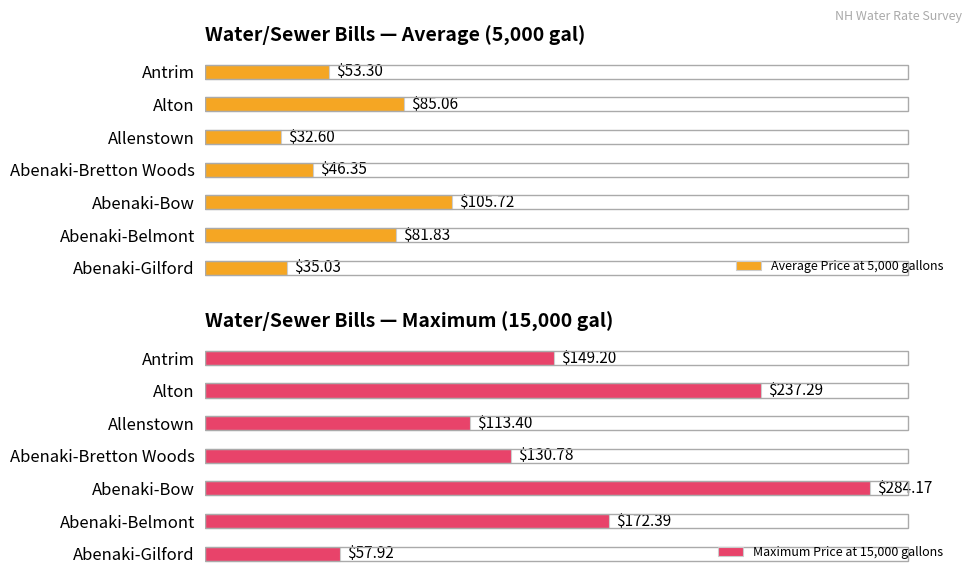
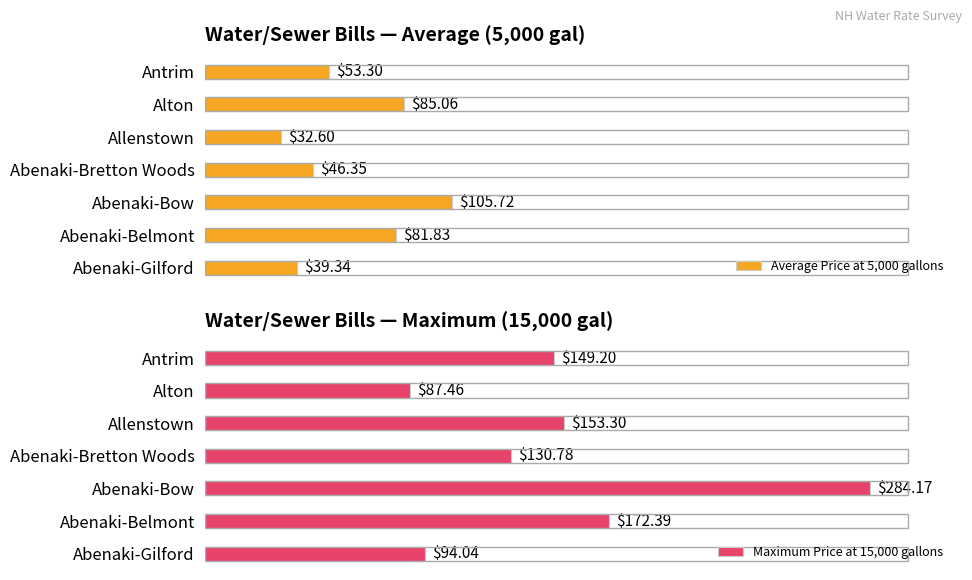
  {
    "Water/Sewer Bills — Average (5,000 gal)": {
      "Antrim": "$53.30",
      "Alton": "$85.06",
      "Allenstown": "$32.60",
      "Abenaki-Bretton Woods": "$46.35",
      "Abenaki-Bow": "$105.72",
      "Abenaki-Belmont": "$81.83",
-     "Abenaki-Gilford": "$35.03"
+     "Abenaki-Gilford": "$39.34"
    },
    "Water/Sewer Bills — Maximum (15,000 gal)": {
      "Antrim": "$149.20",
-     "Alton": "$237.29",
-     "Allenstown": "$113.40",
+     "Alton": "$87.46",
+     "Allenstown": "$153.30",
      "Abenaki-Bretton Woods": "$130.78",
      "Abenaki-Bow": "$284.17",
      "Abenaki-Belmont": "$172.39",
-     "Abenaki-Gilford": "$57.92"
+     "Abenaki-Gilford": "$94.04"
    }
  }
